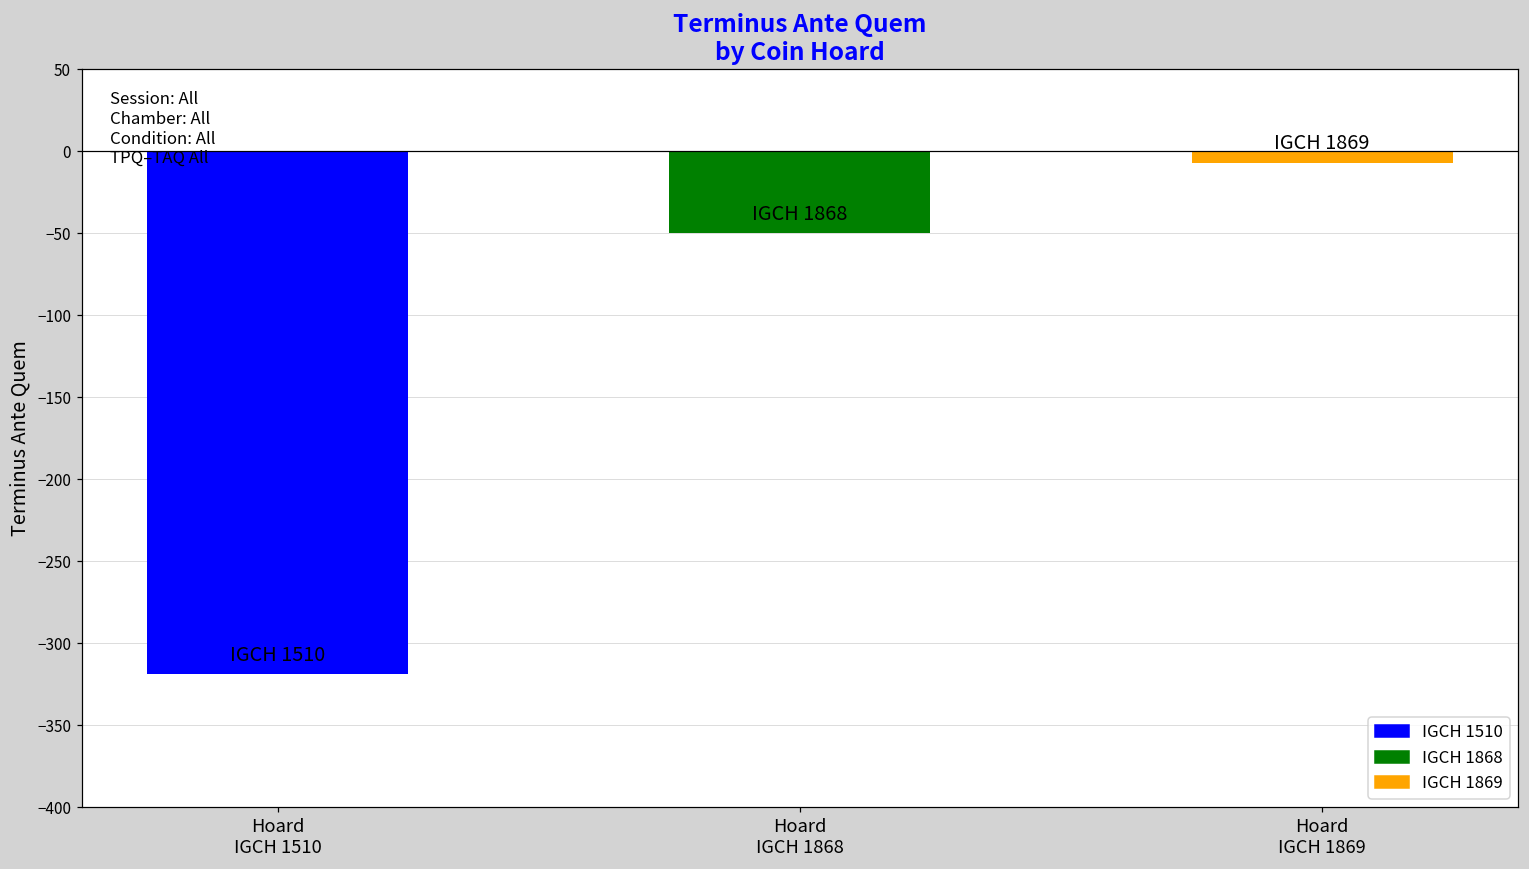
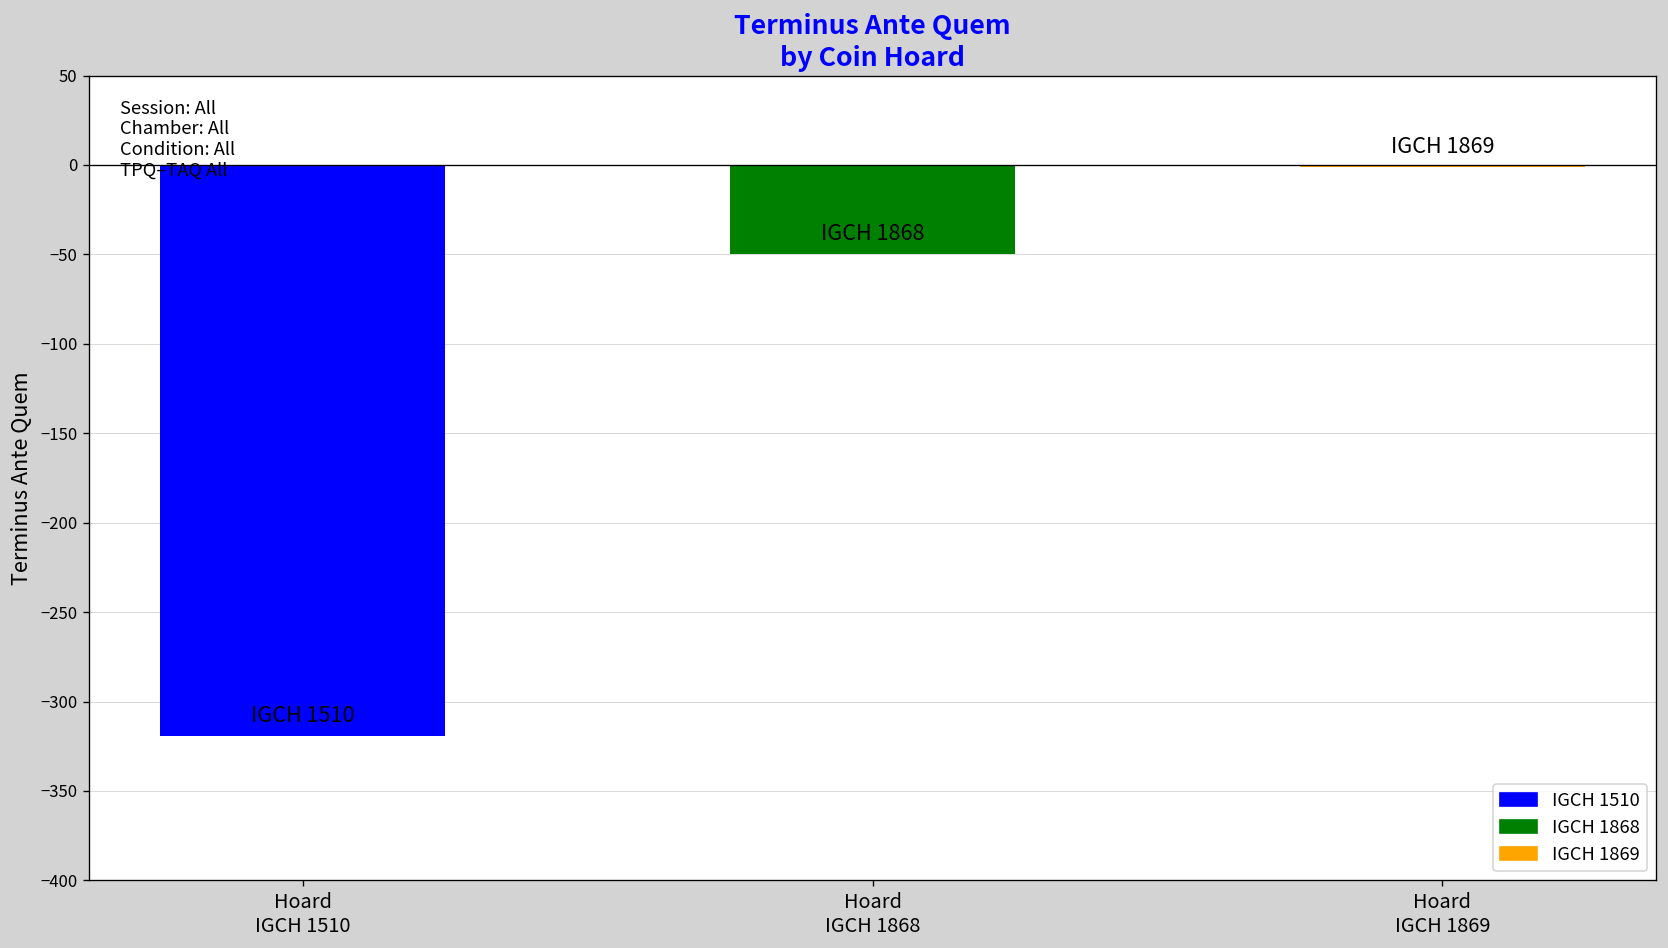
  {
-   "Hoard IGCH 1869": -7
+   "Hoard IGCH 1869": -1
  }
